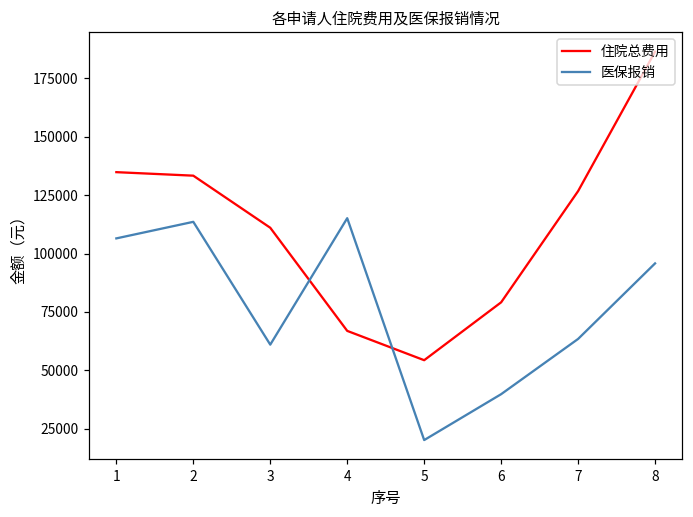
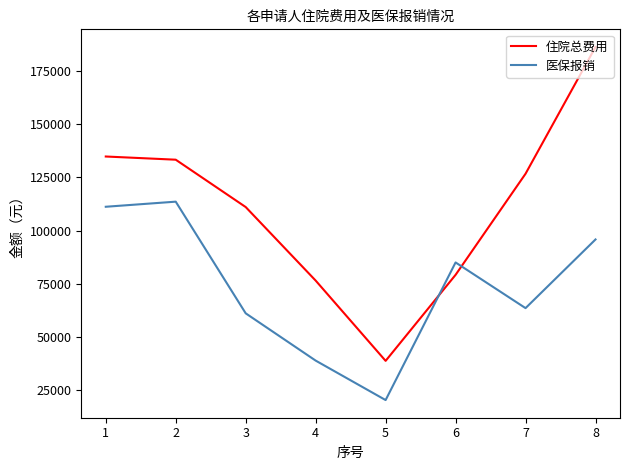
  {
    "住院总费用": {
      "1": 135000,
      "2": 133000,
      "3": 111000,
-     "4": 67000,
-     "5": 54000,
+     "4": 76000,
+     "5": 39000,
      "6": 79000,
      "7": 127000
    },
    "医保报销": {
-     "1": 107000,
+     "1": 111000,
      "2": 114000,
      "3": 61000,
-     "4": 115000,
+     "4": 39000,
      "5": 20000,
-     "6": 40000,
+     "6": 85000,
      "7": 63000,
      "8": 96000
    }
  }
